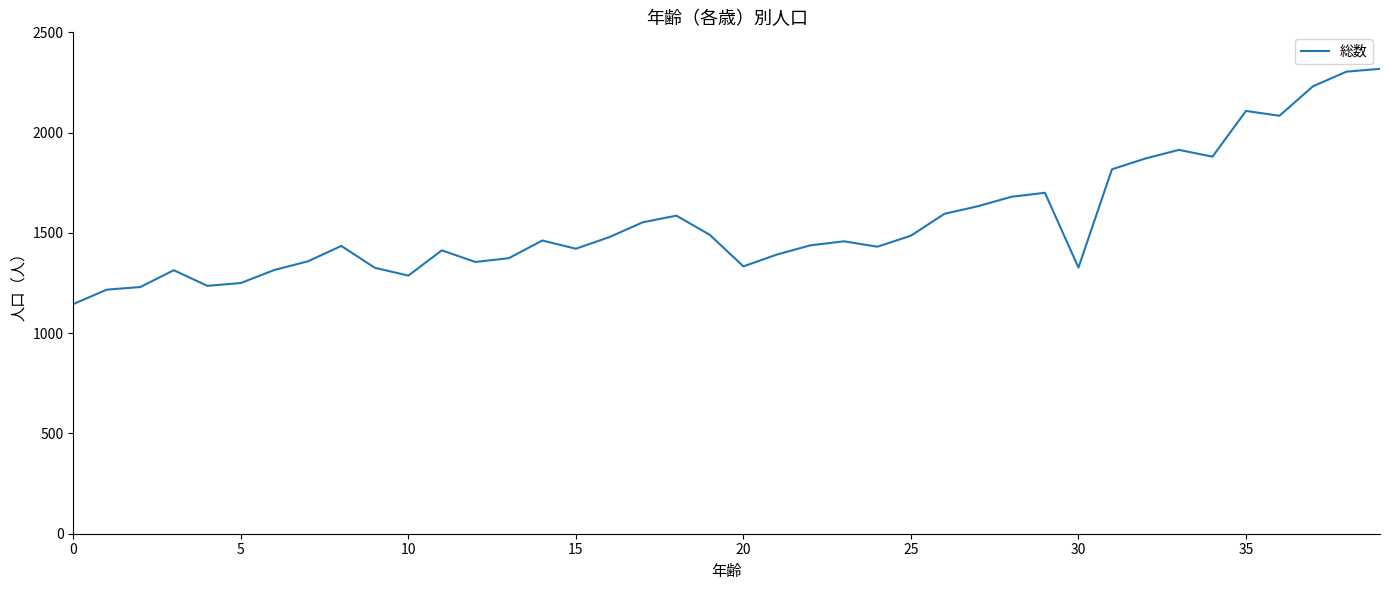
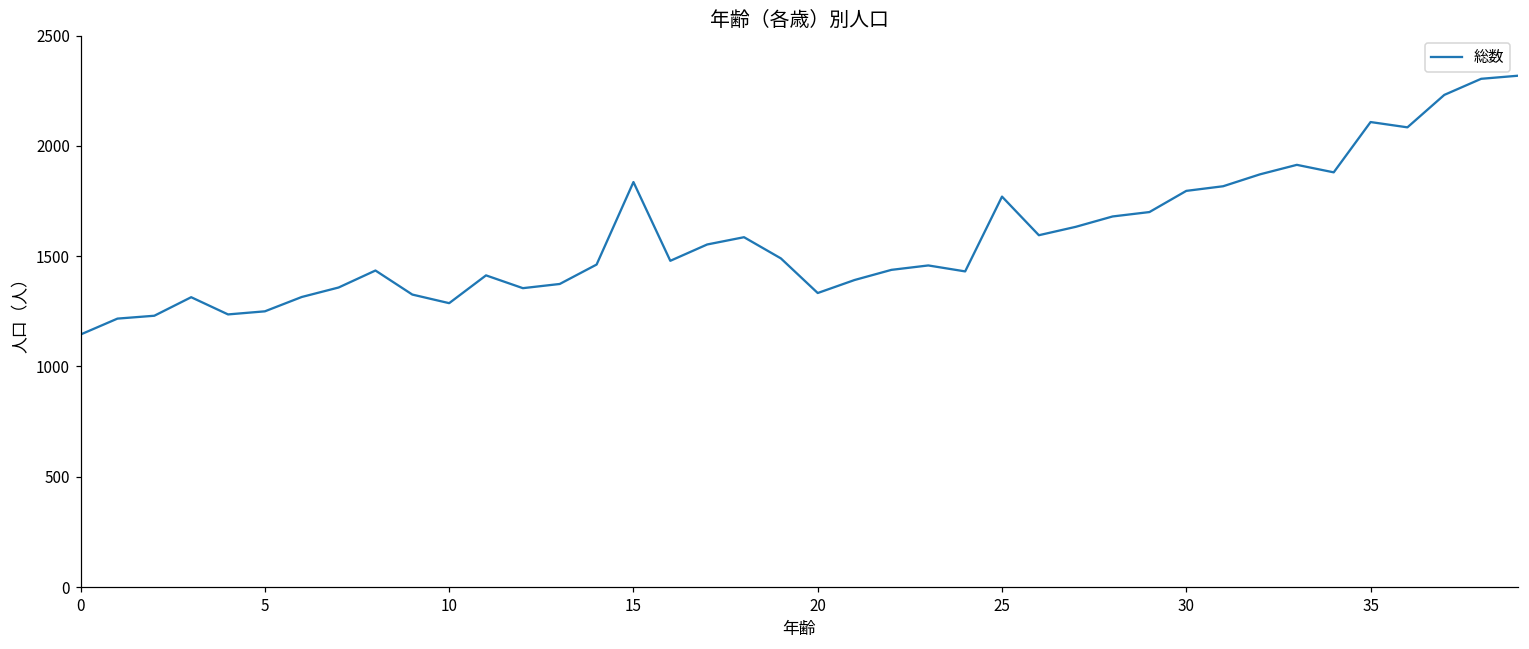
  {
    "0": 1150,
    "5": 1250,
    "10": 1290,
-   "15": 1420,
+   "15": 1840,
    "20": 1330,
-   "25": 1490,
-   "30": 1330,
+   "25": 1770,
+   "30": 1800,
    "35": 2110
  }
